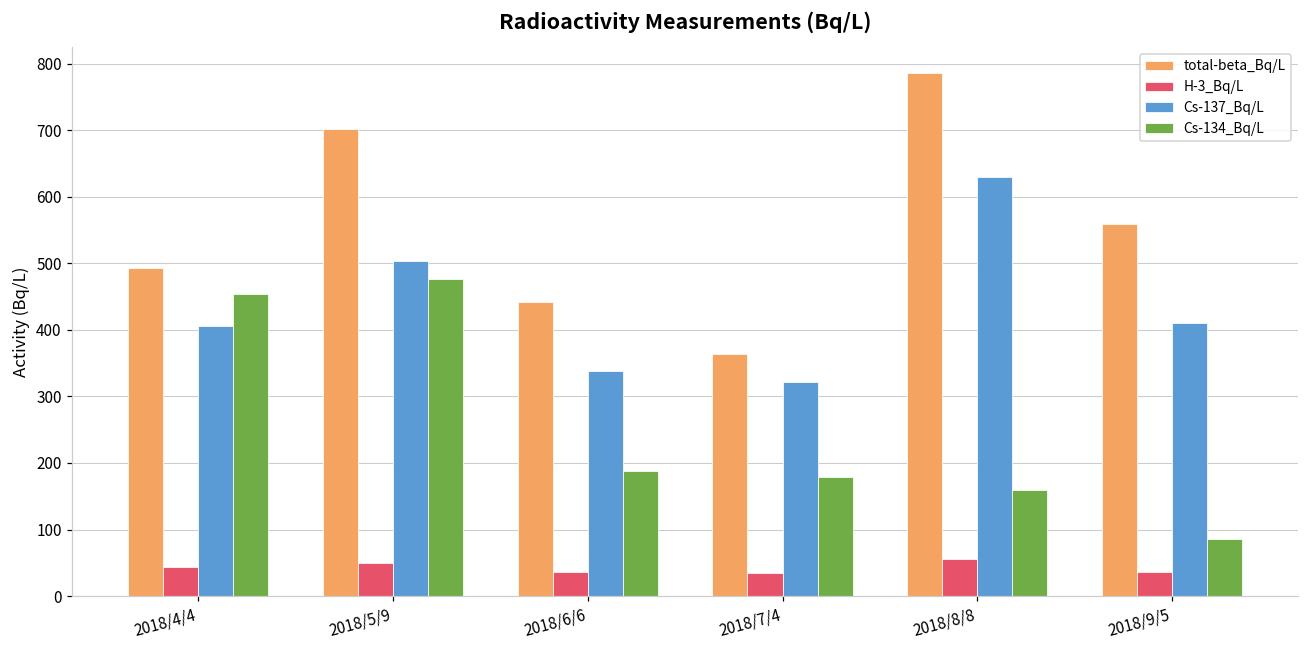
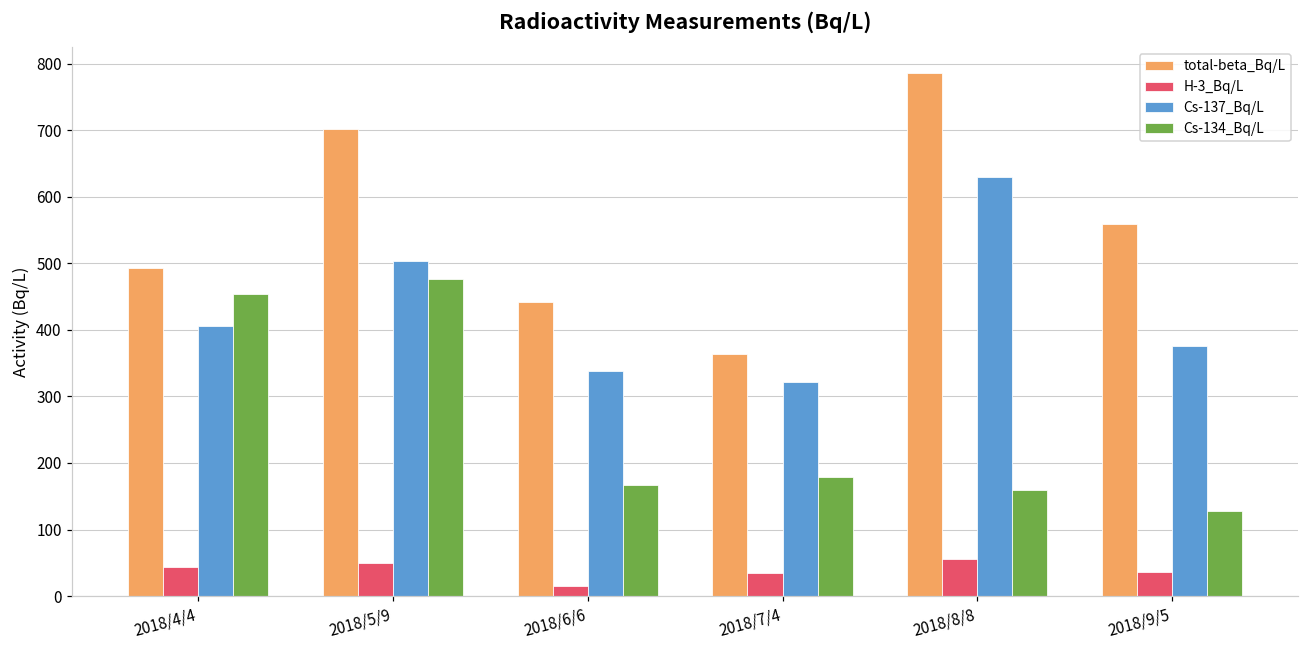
  {
    "total-beta_Bq/L": {
      "2018/4/4": 490,
      "2018/5/9": 700,
      "2018/6/6": 440,
      "2018/7/4": 360,
      "2018/8/8": 790,
      "2018/9/5": 560
    },
    "H-3_Bq/L": {
      "2018/4/4": 40,
      "2018/5/9": 50,
-     "2018/6/6": 40,
+     "2018/6/6": 20,
      "2018/7/4": 30,
      "2018/8/8": 60,
      "2018/9/5": 40
    },
    "Cs-137_Bq/L": {
      "2018/4/4": 410,
      "2018/5/9": 500,
      "2018/6/6": 340,
      "2018/7/4": 320,
      "2018/8/8": 630,
-     "2018/9/5": 410
+     "2018/9/5": 380
    },
    "Cs-134_Bq/L": {
      "2018/4/4": 450,
      "2018/5/9": 480,
-     "2018/6/6": 190,
+     "2018/6/6": 170,
      "2018/7/4": 180,
      "2018/8/8": 160,
-     "2018/9/5": 90
+     "2018/9/5": 130
    }
  }
